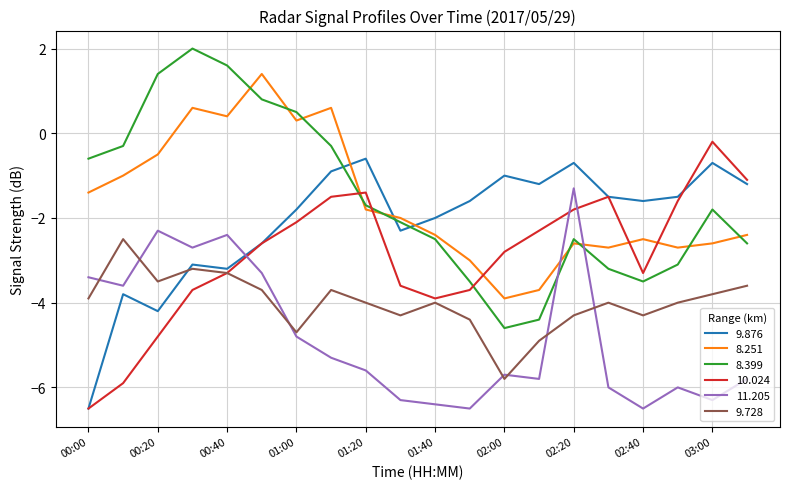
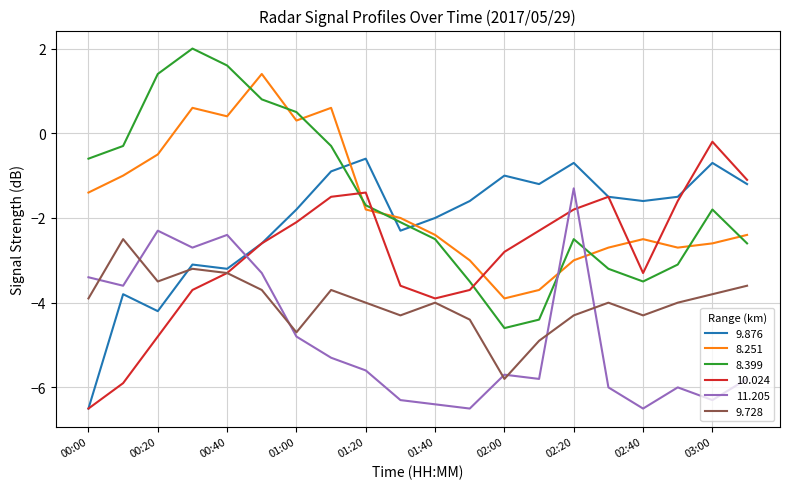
  {
    "9.876": {
      "00:20": -4.2,
      "00:40": -3.2,
      "01:00": -1.8,
      "01:20": -0.6,
      "01:40": -2.0,
      "02:00": -1.0,
      "02:20": -0.7,
      "02:40": -1.6,
      "03:00": -0.7
    },
    "8.251": {
      "00:00": -1.4,
      "00:20": -0.5,
      "00:40": 0.4,
      "01:00": 0.3,
      "01:20": -1.8,
      "01:40": -2.4,
      "02:00": -3.9,
-     "02:20": -2.6,
+     "02:20": -3.0,
      "02:40": -2.5,
      "03:00": -2.6
    },
    "8.399": {
      "00:00": -0.6,
      "00:20": 1.4,
      "00:40": 1.6,
      "01:00": 0.5,
      "01:20": -1.7,
      "01:40": -2.5,
      "02:00": -4.6,
      "02:20": -2.5,
      "02:40": -3.5,
      "03:00": -1.8
    },
    "10.024": {
      "00:20": -4.8,
      "01:00": -2.1,
      "01:20": -1.4,
      "01:40": -3.9,
      "02:00": -2.8,
      "02:20": -1.8,
      "02:40": -3.3,
      "03:00": -0.2
    },
    "11.205": {
      "00:00": -3.4,
      "00:20": -2.3,
      "00:40": -2.4,
      "01:00": -4.8,
      "01:20": -5.6,
      "01:40": -6.4,
      "02:00": -5.7,
      "02:20": -1.3,
      "02:40": -6.5
    },
    "9.728": {
      "00:00": -3.9,
      "00:20": -3.5,
      "01:00": -4.7,
      "01:20": -4.0,
      "01:40": -4.0,
      "02:00": -5.8,
      "02:20": -4.3,
      "02:40": -4.3,
      "03:00": -3.8
    }
  }
